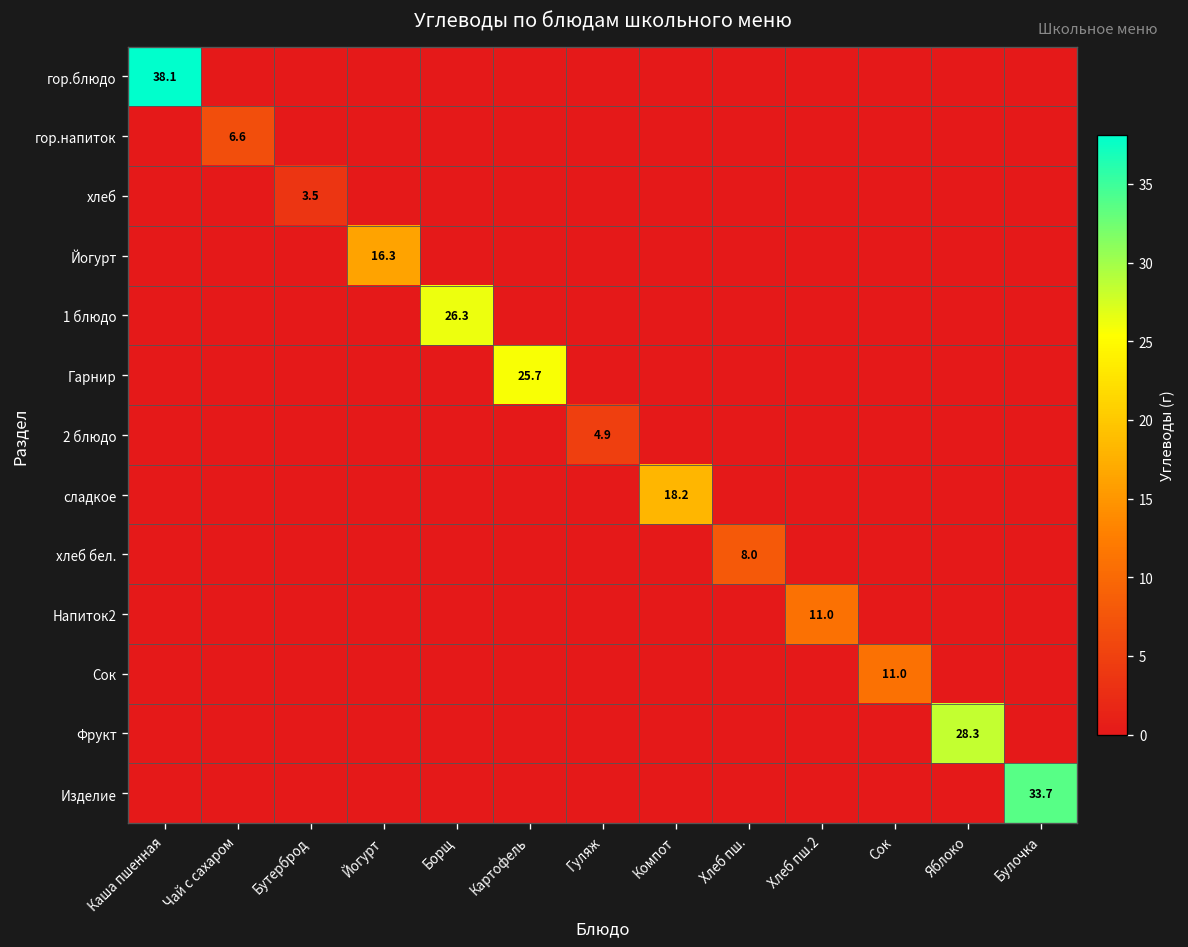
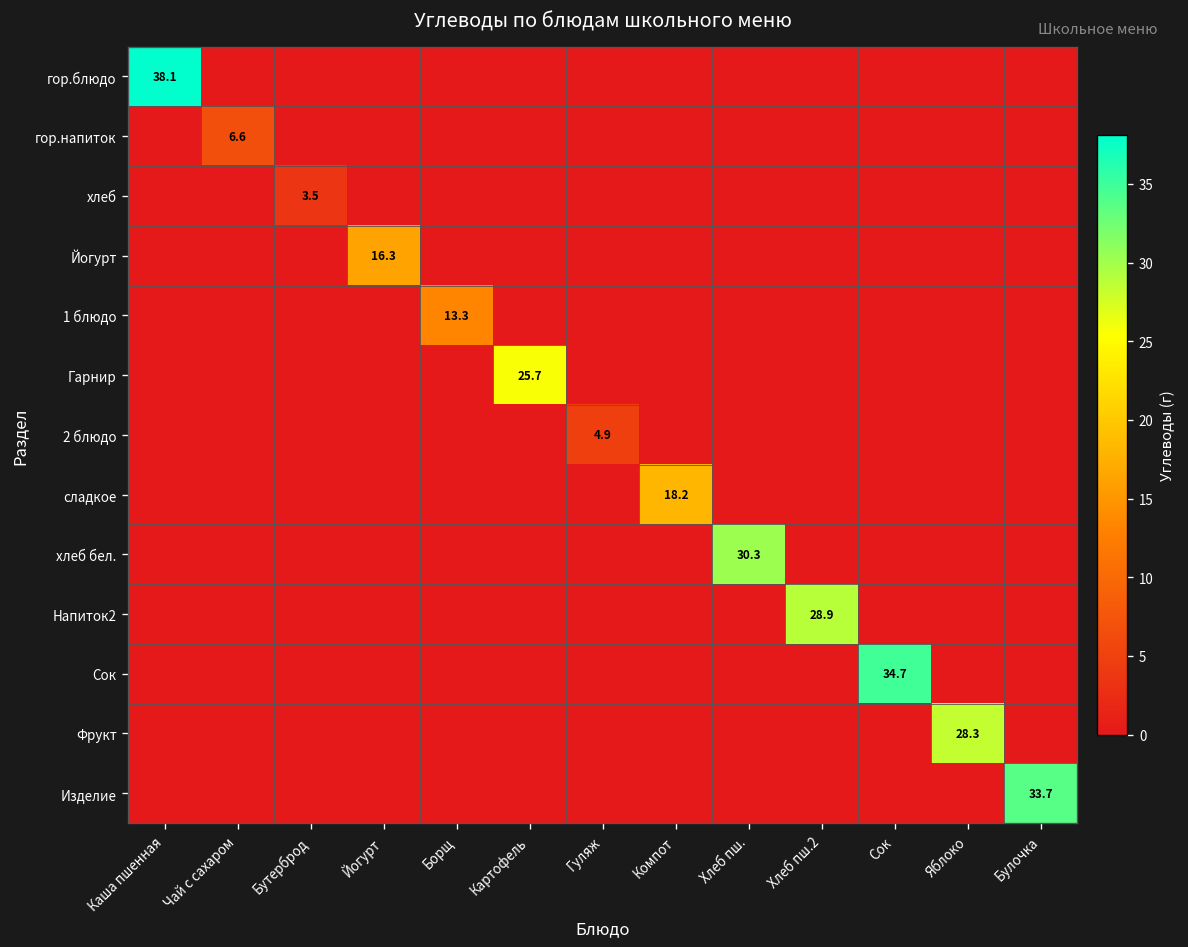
  {
    "гор.блюдо": {
      "Каша пшенная": 38.1
    },
    "гор.напиток": {
      "Чай с сахаром": 6.6
    },
    "хлеб": {
      "Бутерброд": 3.5
    },
    "Йогурт": {
      "Йогурт": 16.3
    },
    "1 блюдо": {
-     "Борщ": 26.3
+     "Борщ": 13.3
    },
    "Гарнир": {
      "Картофель": 25.7
    },
    "2 блюдо": {
      "Гуляж": 4.9
    },
    "сладкое": {
      "Компот": 18.2
    },
    "хлеб бел.": {
-     "Хлеб пш.": 8.0
+     "Хлеб пш.": 30.3
    },
    "Напиток2": {
-     "Хлеб пш.2": 11.0
+     "Хлеб пш.2": 28.9
    },
    "Сок": {
-     "Сок": 11.0
+     "Сок": 34.7
    },
    "Фрукт": {
      "Яблоко": 28.3
    },
    "Изделие": {
      "Булочка": 33.7
    }
  }
